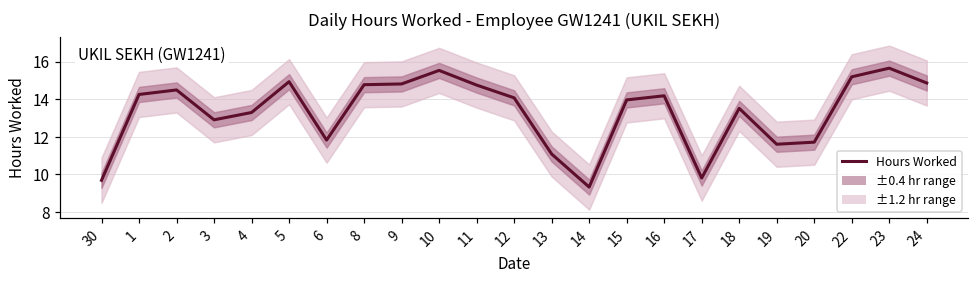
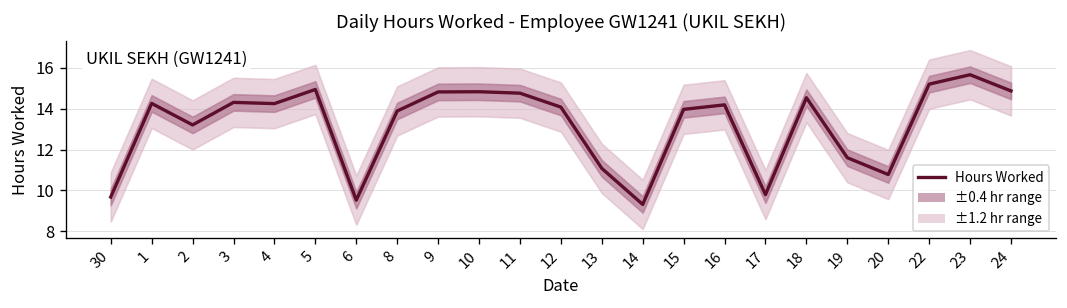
  {
    "Hours Worked": {
      "30": 9.7,
      "1": 14.3,
-     "2": 14.5,
-     "3": 12.9,
-     "4": 13.3,
+     "2": 13.2,
+     "3": 14.3,
+     "4": 14.2,
      "5": 14.9,
-     "6": 11.8,
-     "8": 14.8,
+     "6": 9.5,
+     "8": 13.9,
      "9": 14.8,
-     "10": 15.5,
+     "10": 14.8,
      "11": 14.8,
      "12": 14.1,
      "13": 11.1,
      "14": 9.3,
      "15": 14.0,
      "16": 14.2,
      "17": 9.8,
-     "18": 13.5,
+     "18": 14.5,
      "19": 11.6,
-     "20": 11.7,
+     "20": 10.8,
      "22": 15.2,
      "23": 15.7,
      "24": 14.9
    }
  }
